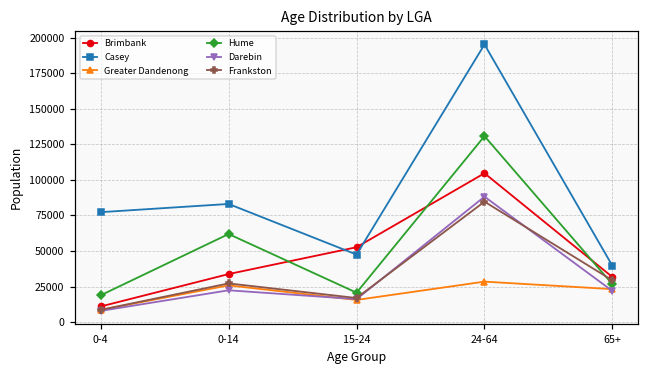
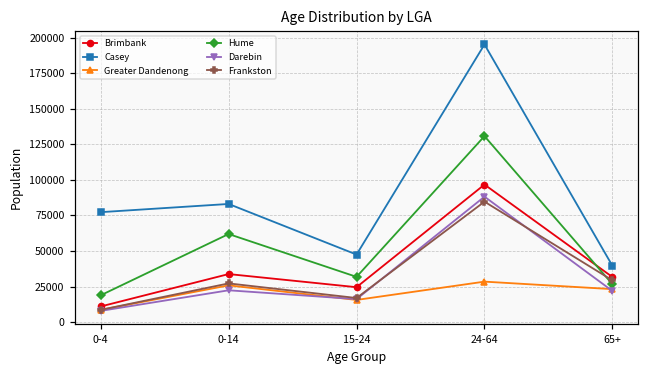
  {
    "Brimbank": {
      "0-4": 11000,
      "0-14": 34000,
-     "15-24": 53000,
-     "24-64": 105000,
+     "15-24": 25000,
+     "24-64": 97000,
      "65+": 32000
    },
    "Casey": {
      "0-4": 77000,
      "0-14": 83000,
      "15-24": 47000,
      "24-64": 195000,
      "65+": 40000
    },
    "Greater Dandenong": {
      "24-64": 28000
    },
    "Hume": {
      "0-4": 19000,
      "0-14": 62000,
-     "15-24": 21000,
+     "15-24": 32000,
      "24-64": 131000,
      "65+": 27000
    },
    "Darebin": {
      "0-14": 22000,
      "24-64": 88000
    },
    "Frankston": {
      "24-64": 85000,
      "65+": 29000
    }
  }
